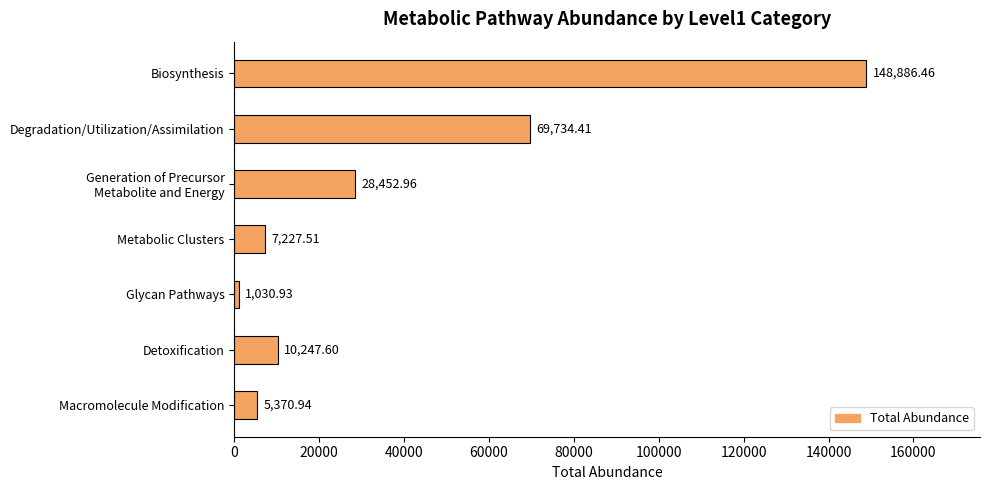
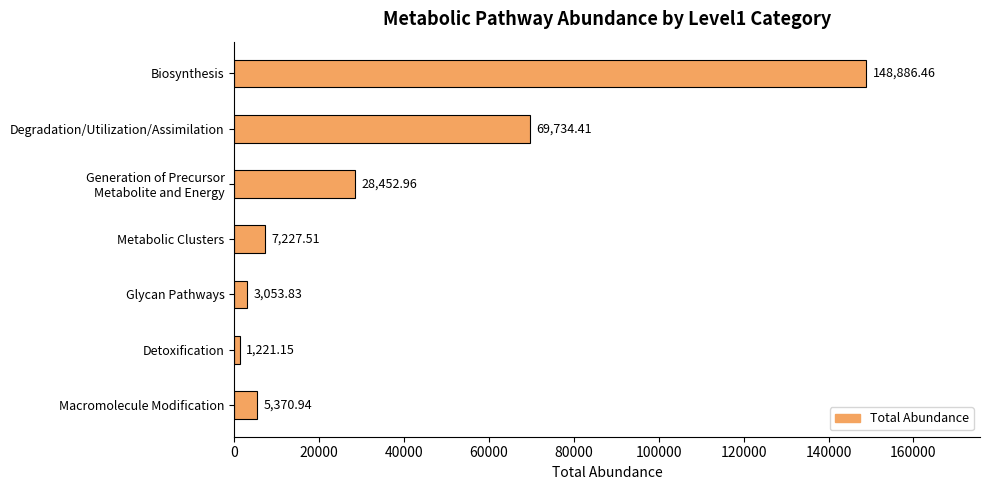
  {
    "Biosynthesis": "148,886.46",
    "Degradation/Utilization/Assimilation": "69,734.41",
    "Generation of Precursor Metabolite and Energy": "28,452.96",
    "Metabolic Clusters": "7,227.51",
-   "Glycan Pathways": "1,030.93",
-   "Detoxification": "10,247.60",
+   "Glycan Pathways": "3,053.83",
+   "Detoxification": "1,221.15",
    "Macromolecule Modification": "5,370.94"
  }
